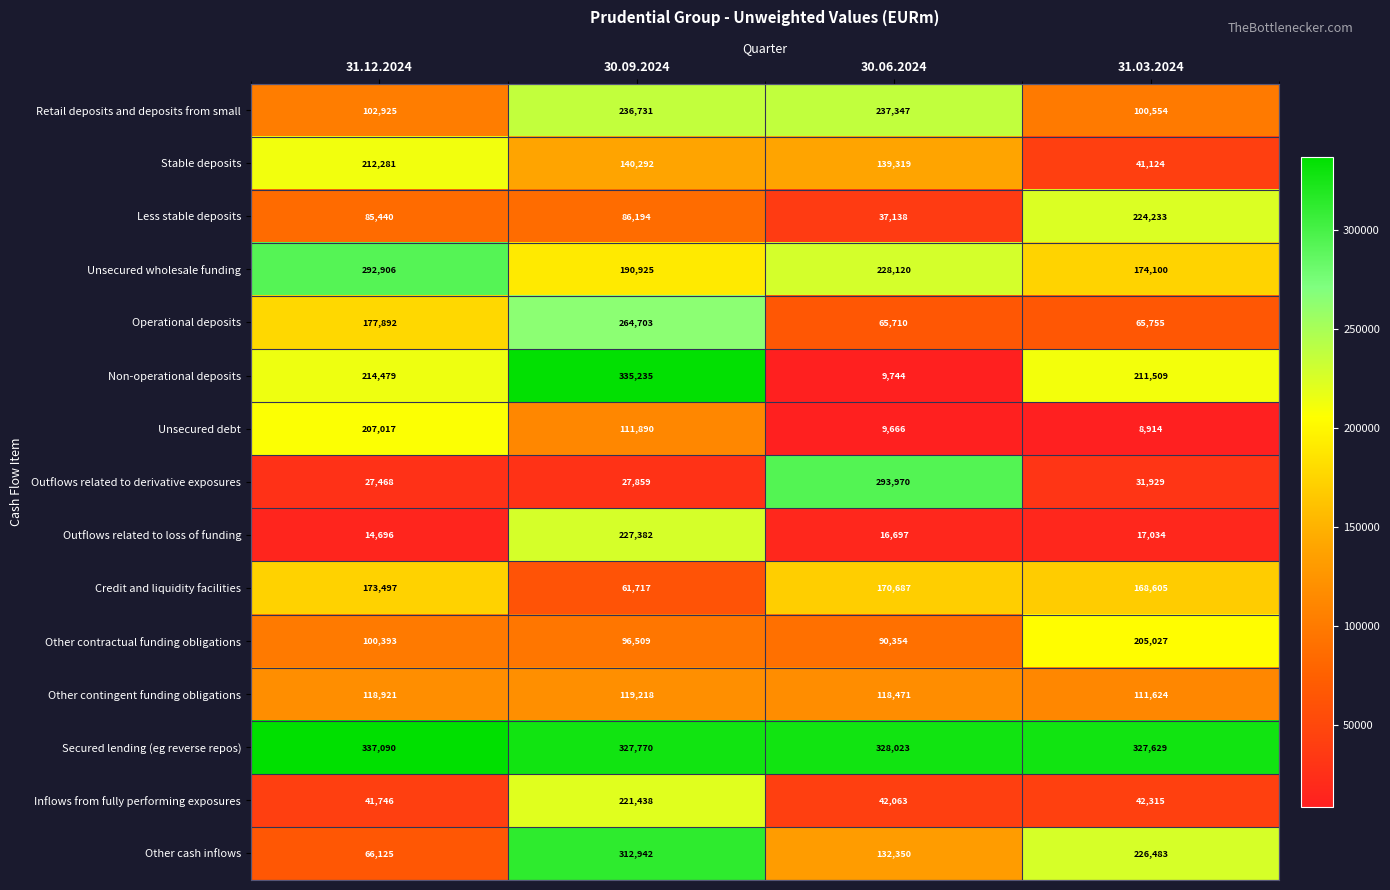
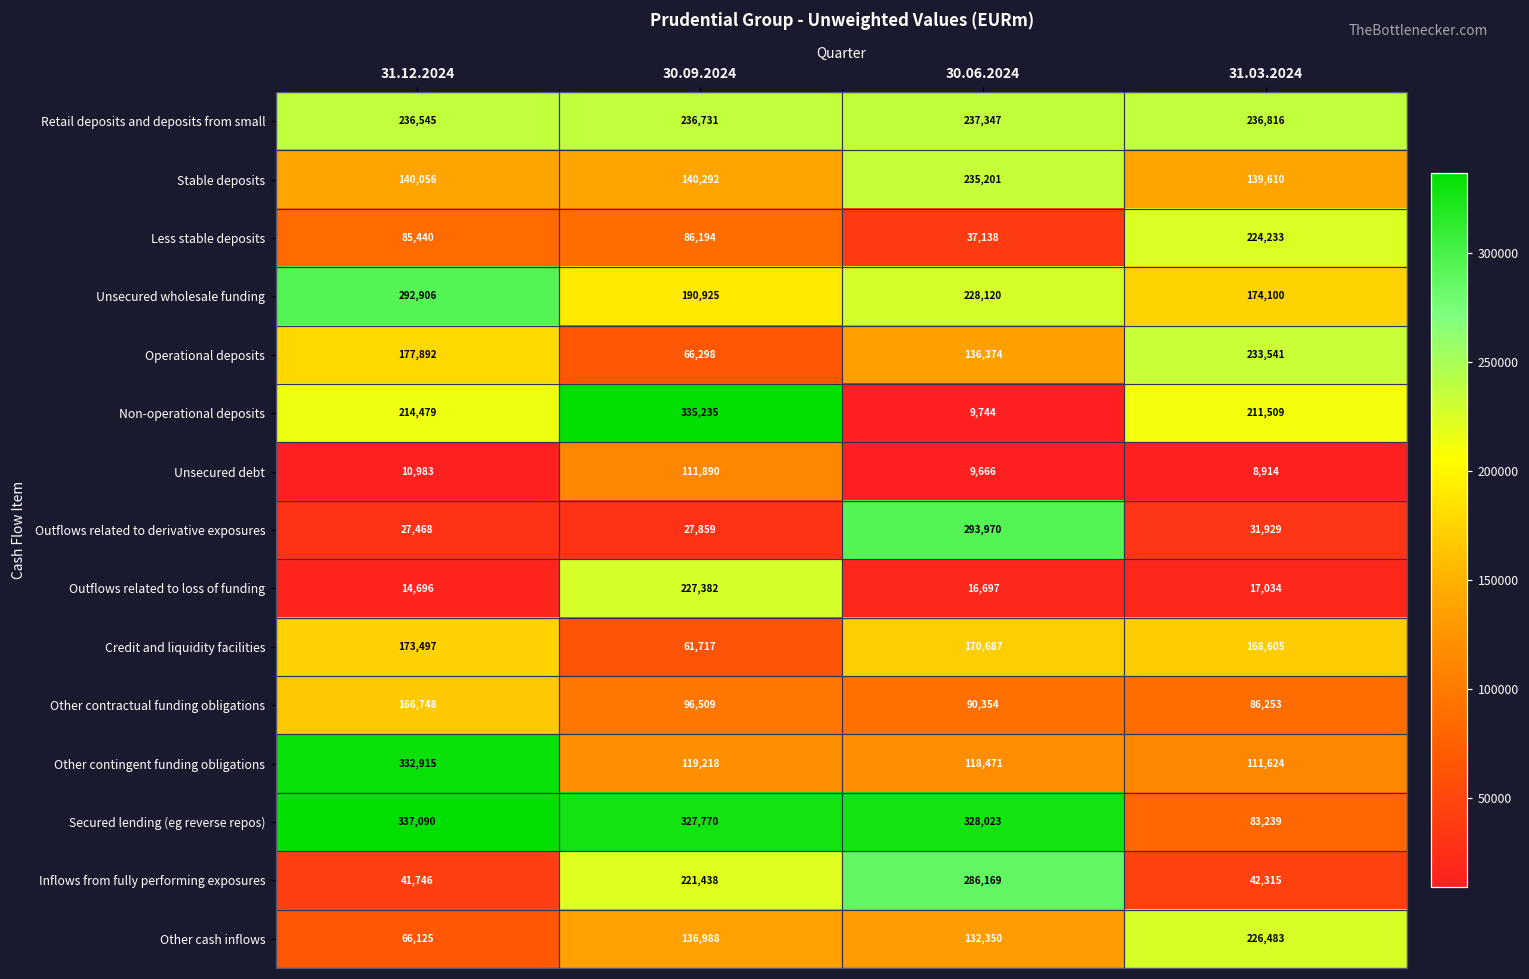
  {
    "Retail deposits and deposits from small": {
-     "31.12.2024": "102,925",
+     "31.12.2024": "236,545",
      "30.09.2024": "236,731",
      "30.06.2024": "237,347",
-     "31.03.2024": "100,554"
+     "31.03.2024": "236,816"
    },
    "Stable deposits": {
-     "31.12.2024": "212,281",
+     "31.12.2024": "140,056",
      "30.09.2024": "140,292",
-     "30.06.2024": "139,319",
-     "31.03.2024": "41,124"
+     "30.06.2024": "235,201",
+     "31.03.2024": "139,610"
    },
    "Less stable deposits": {
      "31.12.2024": "85,440",
      "30.09.2024": "86,194",
      "30.06.2024": "37,138",
      "31.03.2024": "224,233"
    },
    "Unsecured wholesale funding": {
      "31.12.2024": "292,906",
      "30.09.2024": "190,925",
      "30.06.2024": "228,120",
      "31.03.2024": "174,100"
    },
    "Operational deposits": {
      "31.12.2024": "177,892",
-     "30.09.2024": "264,703",
-     "30.06.2024": "65,710",
-     "31.03.2024": "65,755"
+     "30.09.2024": "66,298",
+     "30.06.2024": "136,374",
+     "31.03.2024": "233,541"
    },
    "Non-operational deposits": {
      "31.12.2024": "214,479",
      "30.09.2024": "335,235",
      "30.06.2024": "9,744",
      "31.03.2024": "211,509"
    },
    "Unsecured debt": {
-     "31.12.2024": "207,017",
+     "31.12.2024": "10,983",
      "30.09.2024": "111,890",
      "30.06.2024": "9,666",
      "31.03.2024": "8,914"
    },
    "Outflows related to derivative exposures": {
      "31.12.2024": "27,468",
      "30.09.2024": "27,859",
      "30.06.2024": "293,970",
      "31.03.2024": "31,929"
    },
    "Outflows related to loss of funding": {
      "31.12.2024": "14,696",
      "30.09.2024": "227,382",
      "30.06.2024": "16,697",
      "31.03.2024": "17,034"
    },
    "Credit and liquidity facilities": {
      "31.12.2024": "173,497",
      "30.09.2024": "61,717",
      "30.06.2024": "170,687",
      "31.03.2024": "168,605"
    },
    "Other contractual funding obligations": {
-     "31.12.2024": "100,393",
+     "31.12.2024": "166,748",
      "30.09.2024": "96,509",
      "30.06.2024": "90,354",
-     "31.03.2024": "205,027"
+     "31.03.2024": "86,253"
    },
    "Other contingent funding obligations": {
-     "31.12.2024": "118,921",
+     "31.12.2024": "332,915",
      "30.09.2024": "119,218",
      "30.06.2024": "118,471",
      "31.03.2024": "111,624"
    },
    "Secured lending (eg reverse repos)": {
      "31.12.2024": "337,090",
      "30.09.2024": "327,770",
      "30.06.2024": "328,023",
-     "31.03.2024": "327,629"
+     "31.03.2024": "83,239"
    },
    "Inflows from fully performing exposures": {
      "31.12.2024": "41,746",
      "30.09.2024": "221,438",
-     "30.06.2024": "42,063",
+     "30.06.2024": "286,169",
      "31.03.2024": "42,315"
    },
    "Other cash inflows": {
      "31.12.2024": "66,125",
-     "30.09.2024": "312,942",
+     "30.09.2024": "136,988",
      "30.06.2024": "132,350",
      "31.03.2024": "226,483"
    }
  }
